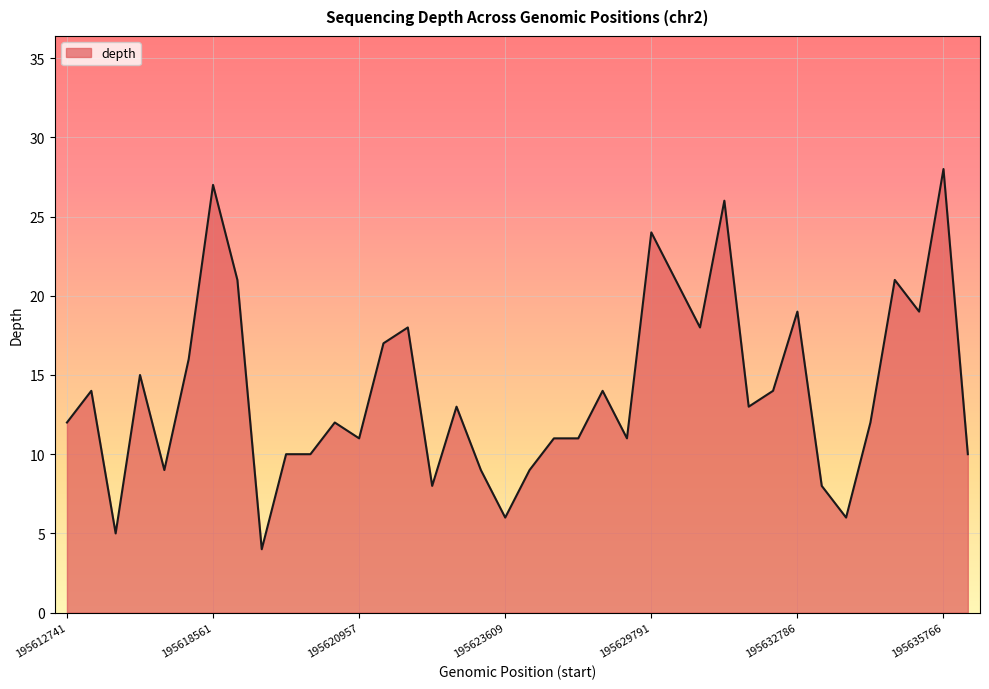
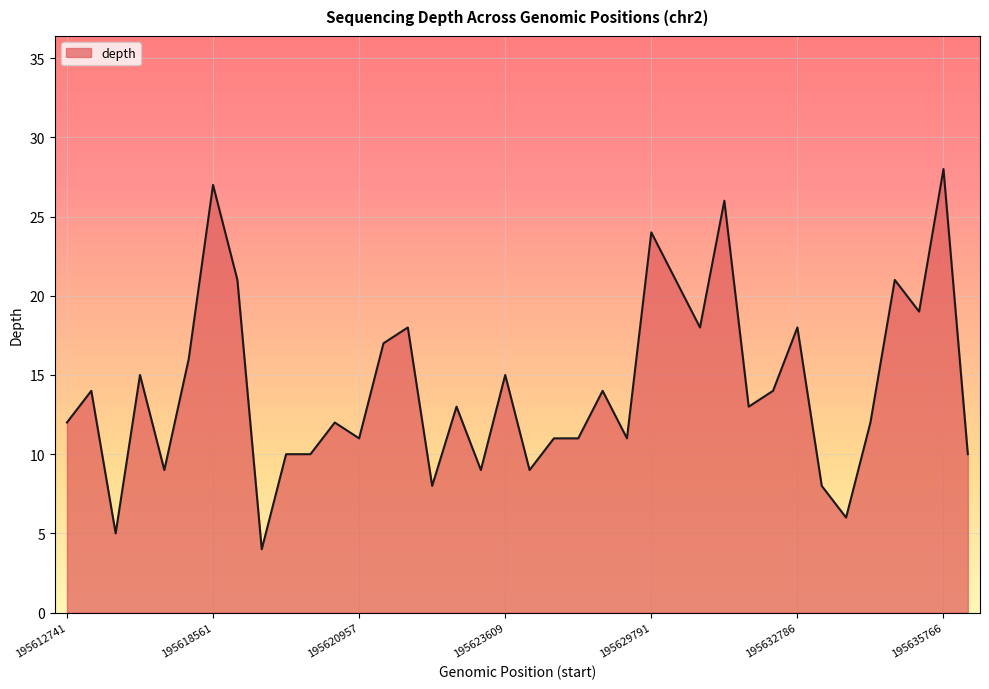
  {
    "195612741": 12,
    "195618561": 27,
    "195620957": 11,
-   "195623609": 6,
+   "195623609": 15,
    "195629791": 24,
-   "195632786": 19,
+   "195632786": 18,
    "195635766": 28
  }
